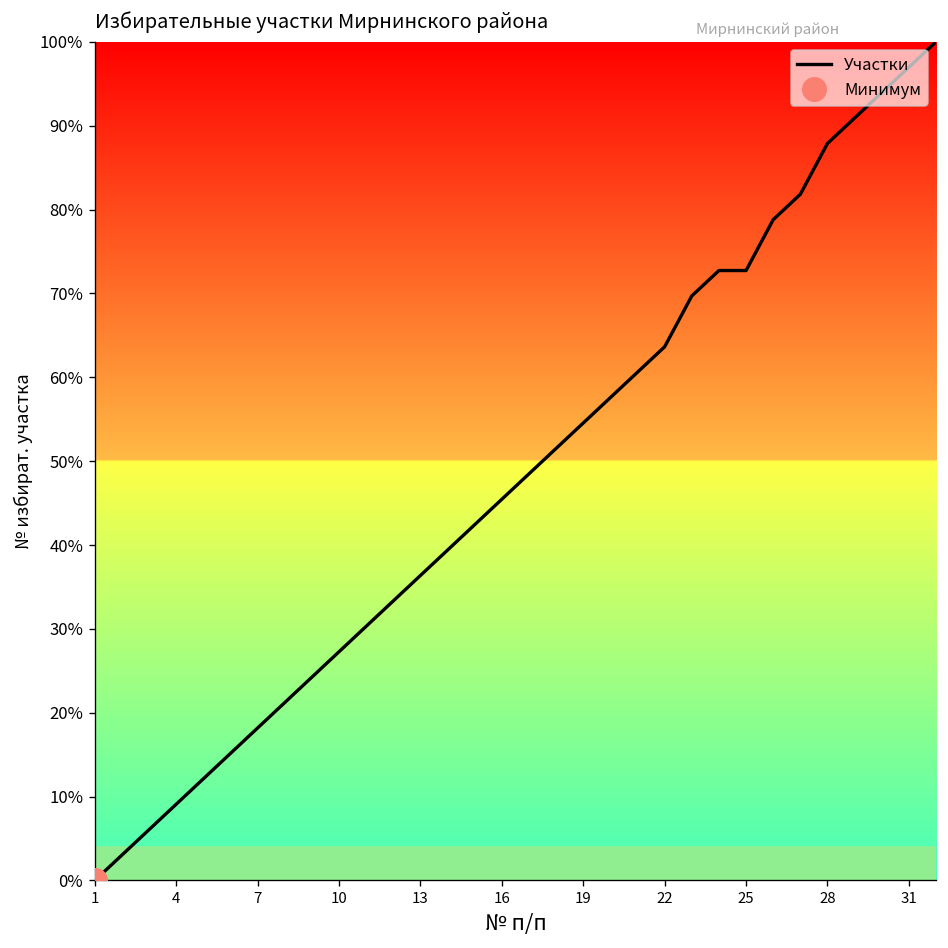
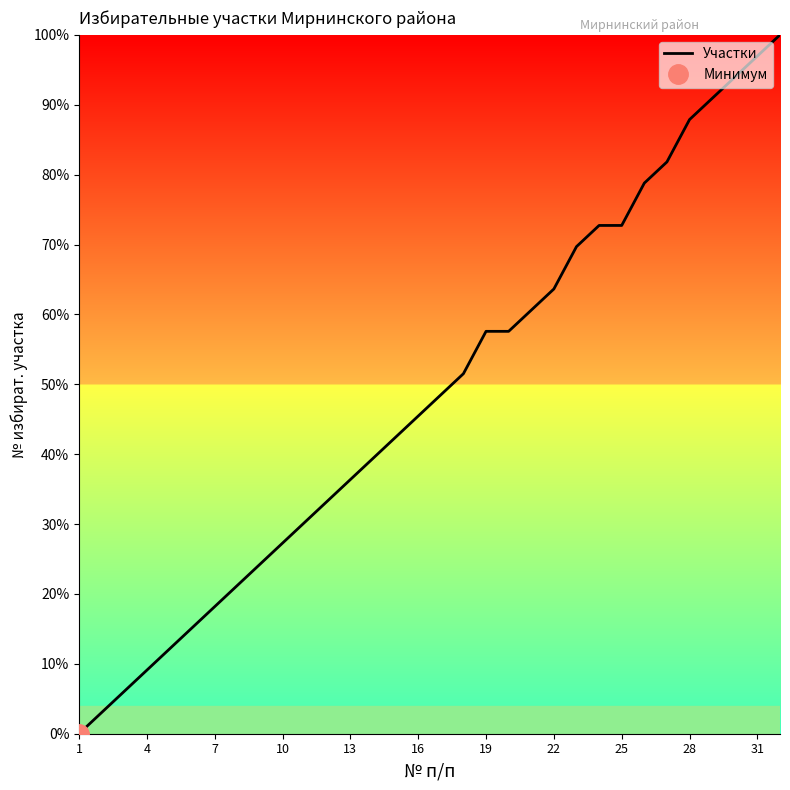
  {
    "Участки": {
      "4": "9%",
      "7": "18%",
      "10": "27%",
      "13": "36%",
      "16": "45%",
-     "19": "55%",
+     "19": "58%",
      "22": "64%",
      "25": "73%",
      "28": "88%"
    }
  }
